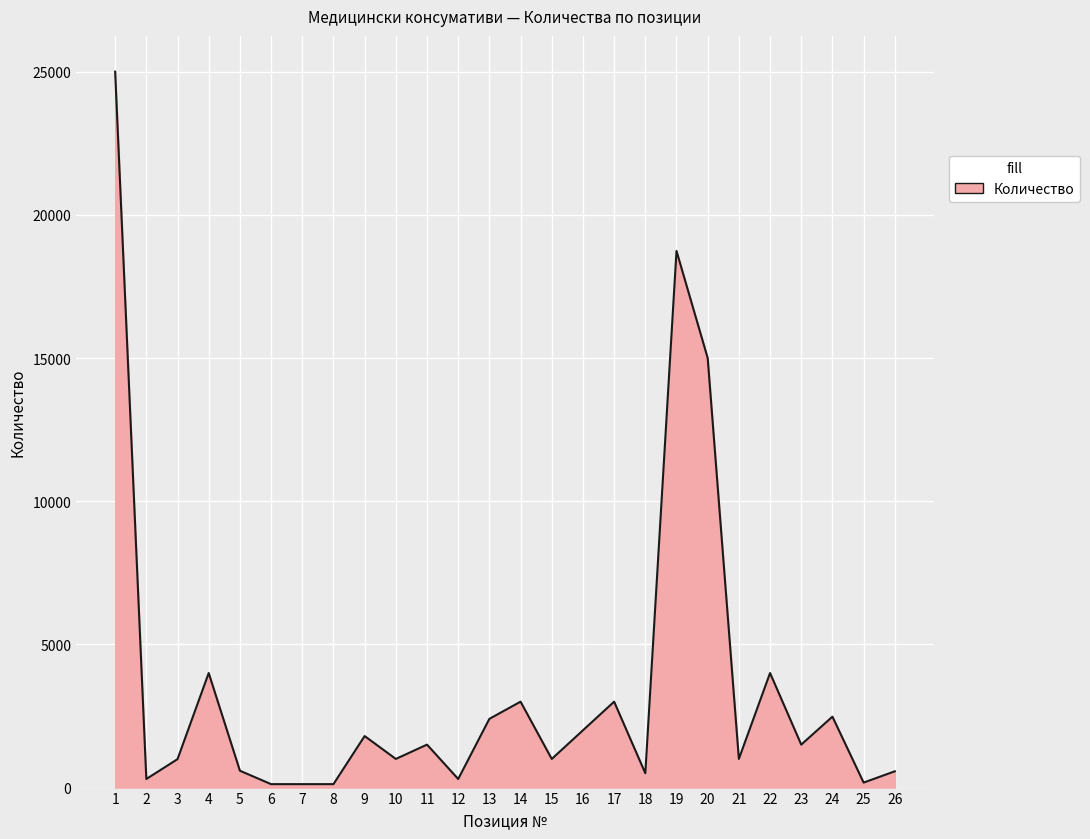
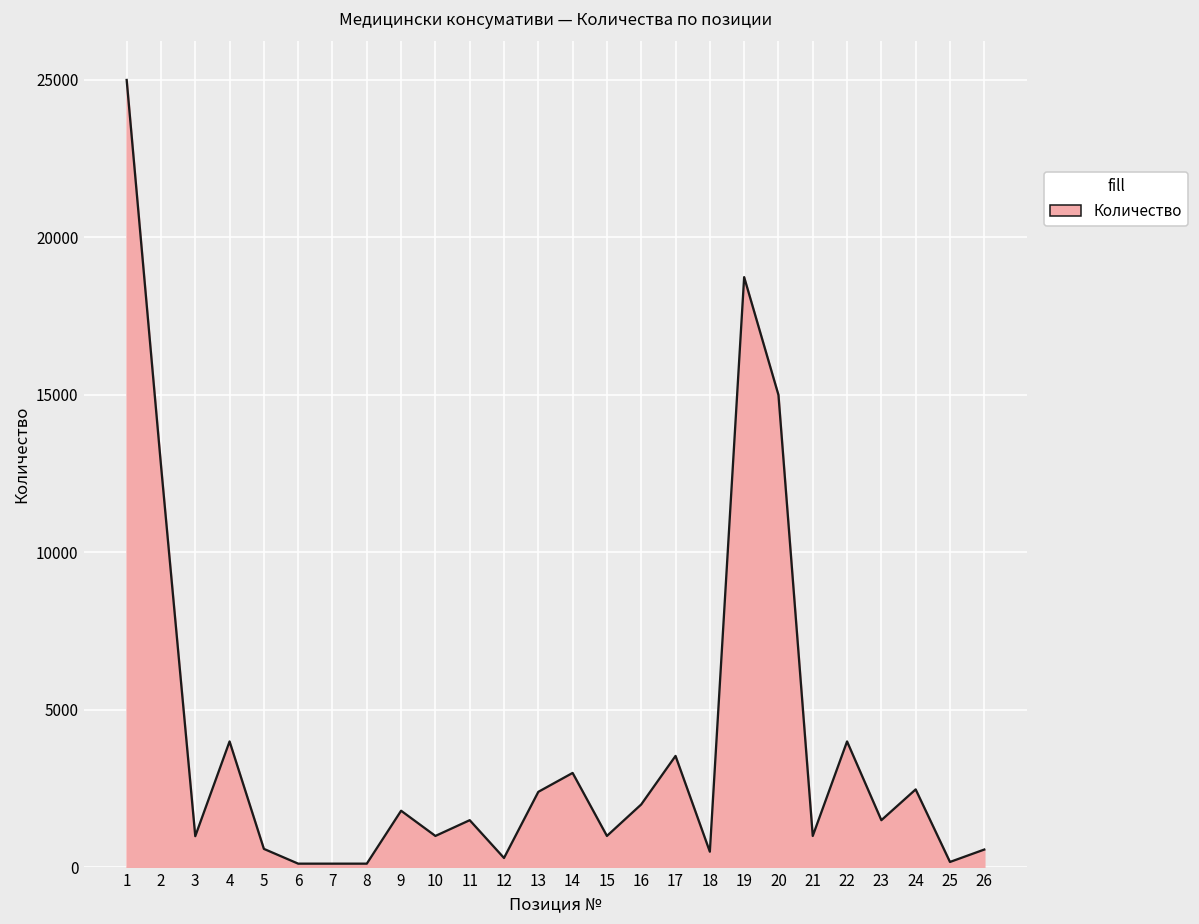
  {
    "1": 25000,
-   "2": 300,
+   "2": 12800,
    "3": 1000,
    "4": 4000,
    "5": 600,
    "6": 100,
    "7": 100,
    "8": 100,
    "9": 1800,
    "10": 1000,
    "11": 1500,
    "12": 300,
    "13": 2400,
    "14": 3000,
    "15": 1000,
    "16": 2000,
-   "17": 3000,
+   "17": 3500,
    "18": 500,
    "19": 18700,
    "20": 15000,
    "21": 1000,
    "22": 4000,
    "23": 1500,
    "24": 2500,
    "25": 200,
    "26": 600
  }
